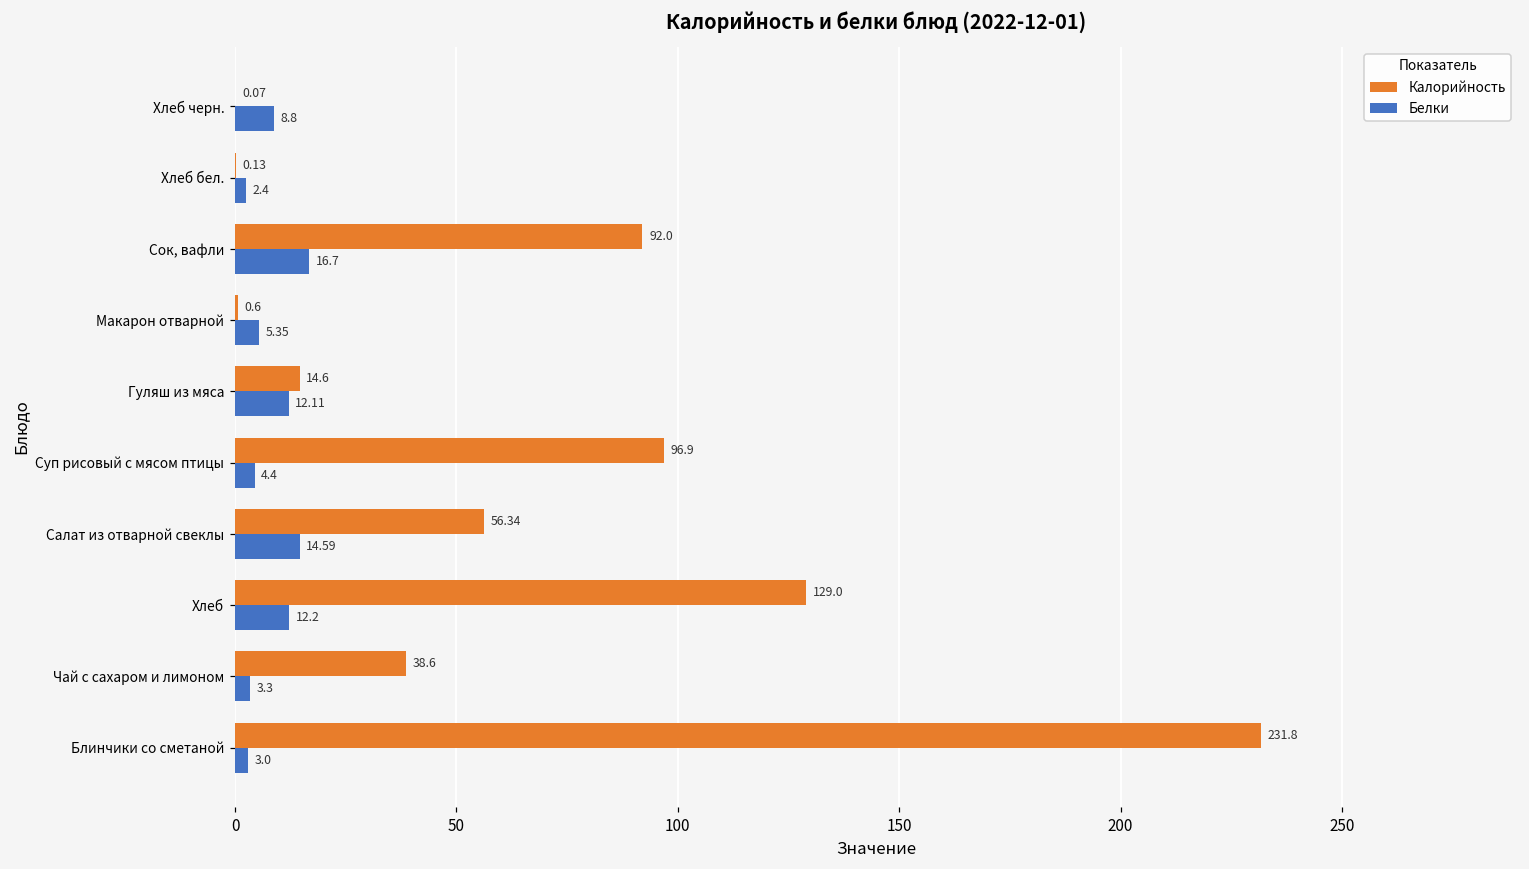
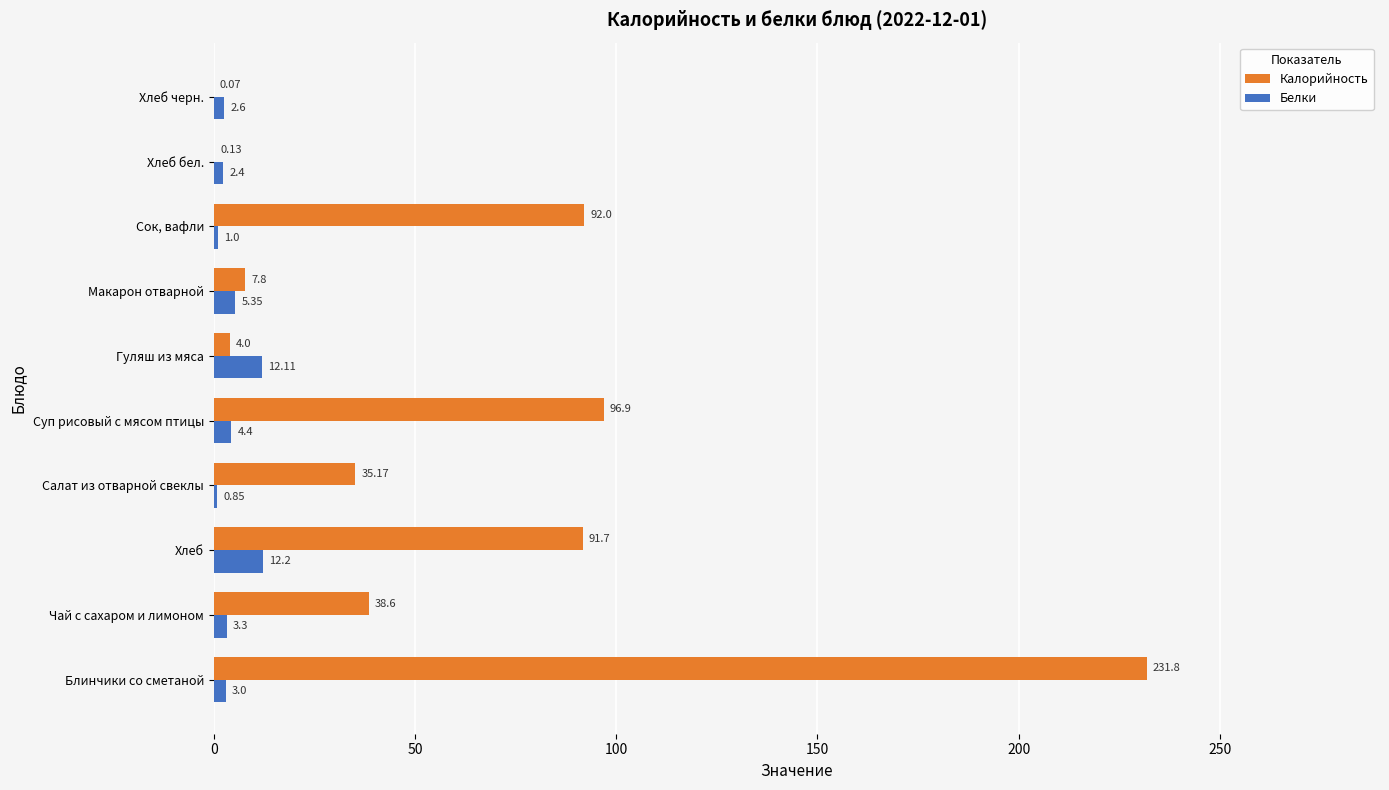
  {
    "Калорийность": {
      "Хлеб черн.": 0.07,
      "Хлеб бел.": 0.13,
      "Сок, вафли": 92.0,
-     "Макарон отварной": 0.6,
-     "Гуляш из мяса": 14.6,
+     "Макарон отварной": 7.8,
+     "Гуляш из мяса": 4.0,
      "Суп рисовый с мясом птицы": 96.9,
-     "Салат из отварной свеклы": 56.34,
-     "Хлеб": 129.0,
+     "Салат из отварной свеклы": 35.17,
+     "Хлеб": 91.7,
      "Чай с сахаром и лимоном": 38.6,
      "Блинчики со сметаной": 231.8
    },
    "Белки": {
-     "Хлеб черн.": 8.8,
+     "Хлеб черн.": 2.6,
      "Хлеб бел.": 2.4,
-     "Сок, вафли": 16.7,
+     "Сок, вафли": 1.0,
      "Макарон отварной": 5.35,
      "Гуляш из мяса": 12.11,
      "Суп рисовый с мясом птицы": 4.4,
-     "Салат из отварной свеклы": 14.59,
+     "Салат из отварной свеклы": 0.85,
      "Хлеб": 12.2,
      "Чай с сахаром и лимоном": 3.3,
      "Блинчики со сметаной": 3.0
    }
  }
